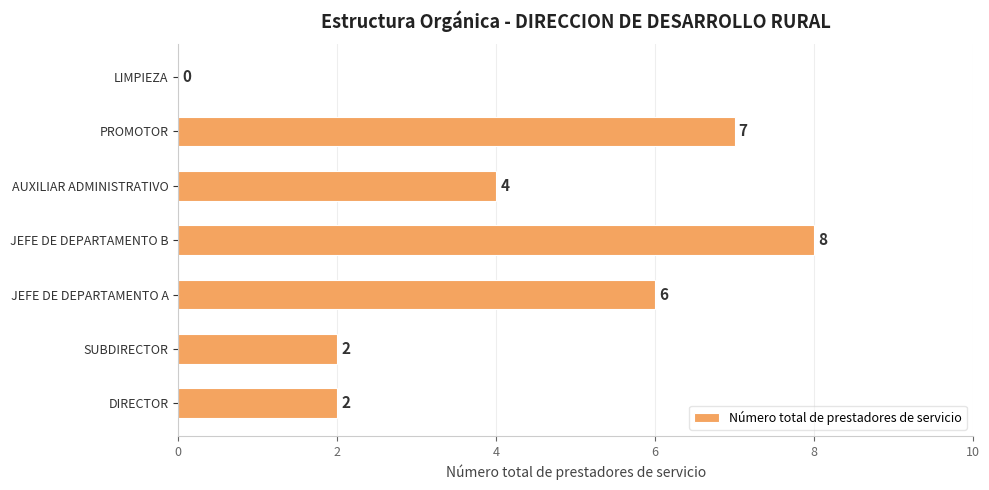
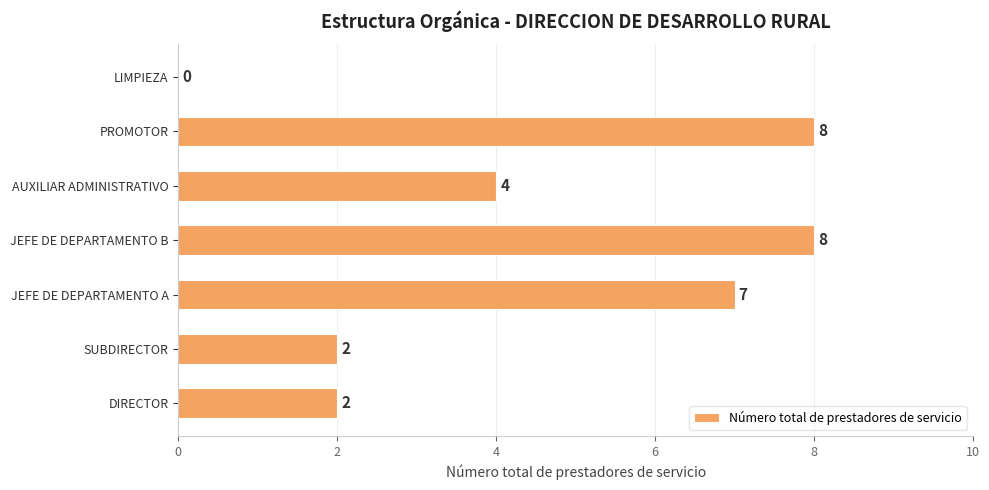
  {
    "LIMPIEZA": 0,
-   "PROMOTOR": 7,
+   "PROMOTOR": 8,
    "AUXILIAR ADMINISTRATIVO": 4,
    "JEFE DE DEPARTAMENTO B": 8,
-   "JEFE DE DEPARTAMENTO A": 6,
+   "JEFE DE DEPARTAMENTO A": 7,
    "SUBDIRECTOR": 2,
    "DIRECTOR": 2
  }
